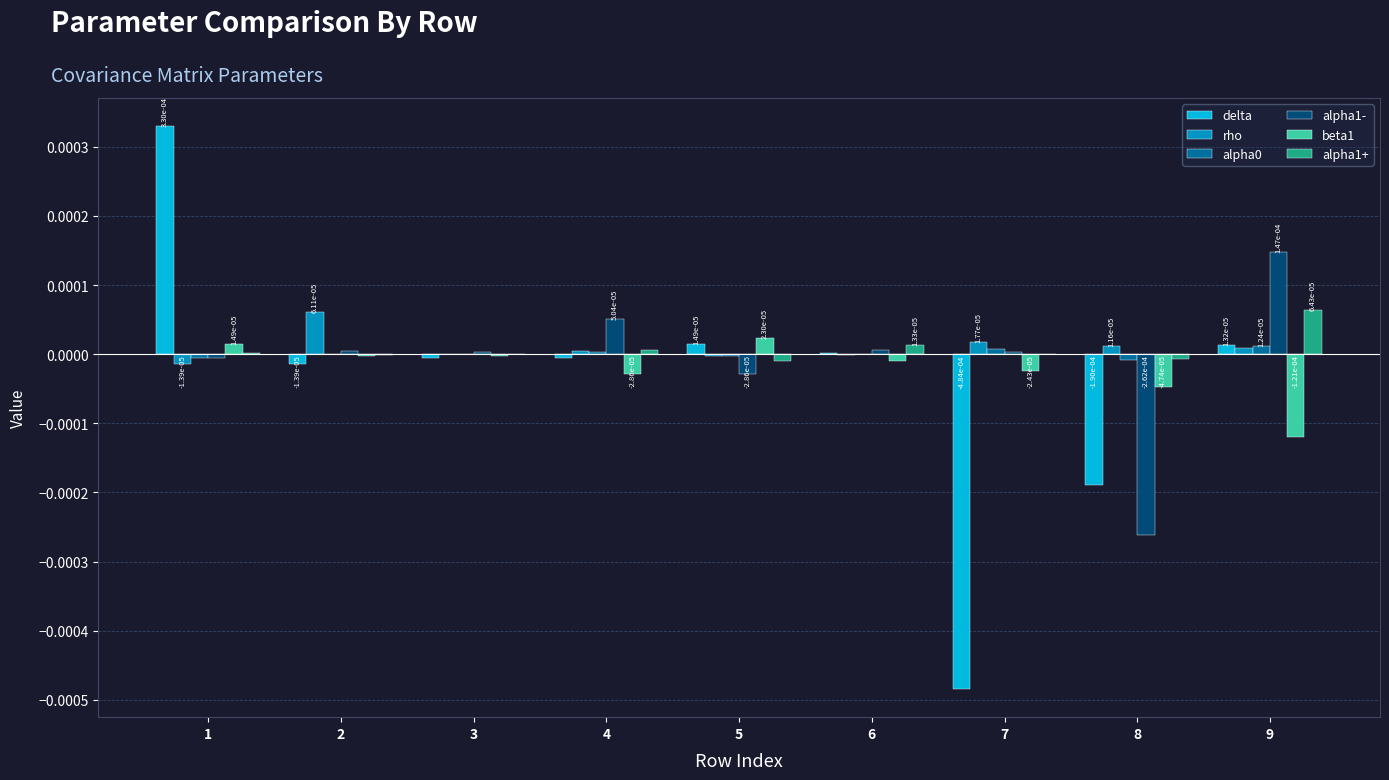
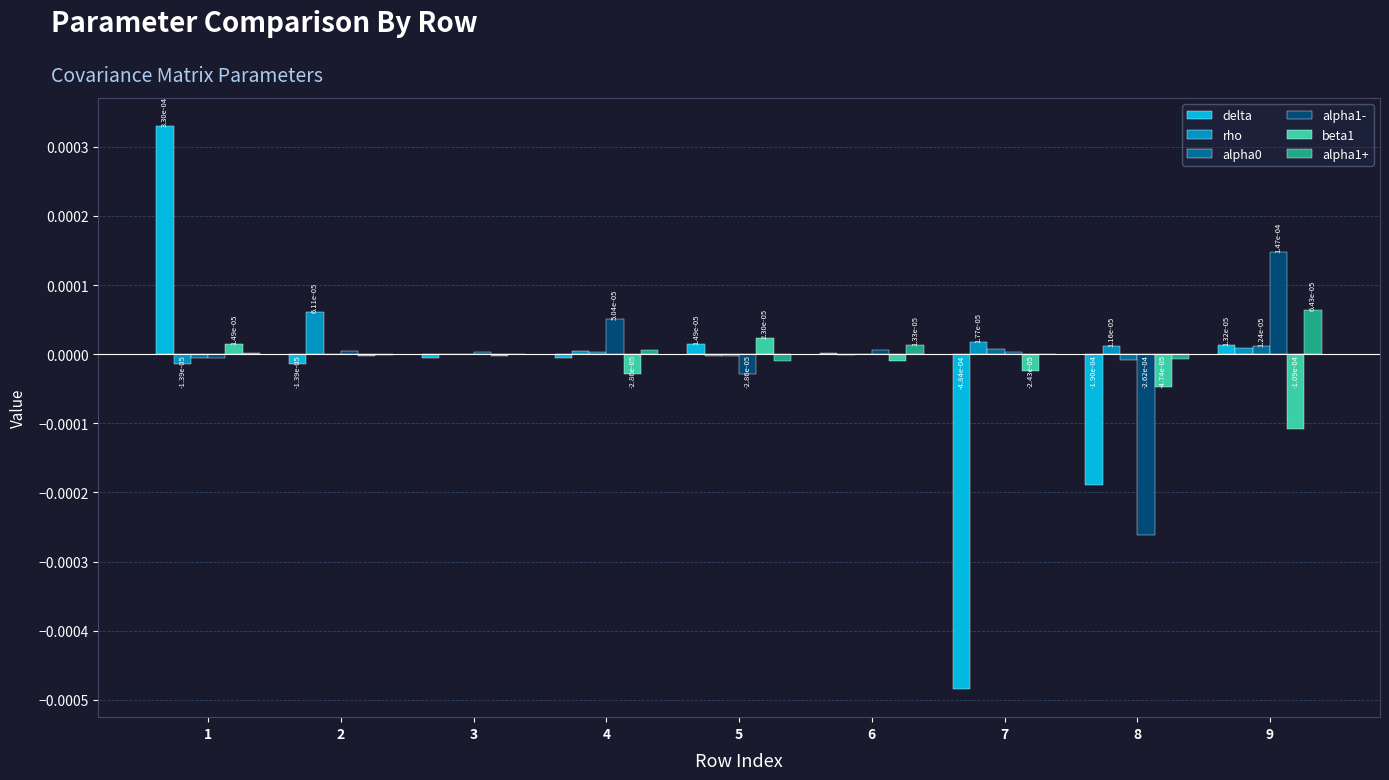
  {
    "beta1": {
      "1": "1.49e-05",
      "4": "-2.86e-05",
      "5": "2.30e-05",
      "7": "-2.43e-05",
      "8": "-4.74e-05",
-     "9": "-1.21e-04"
+     "9": "-1.09e-04"
    },
    "alpha1+": {
      "6": "1.33e-05",
      "9": "6.43e-05"
    }
  }
